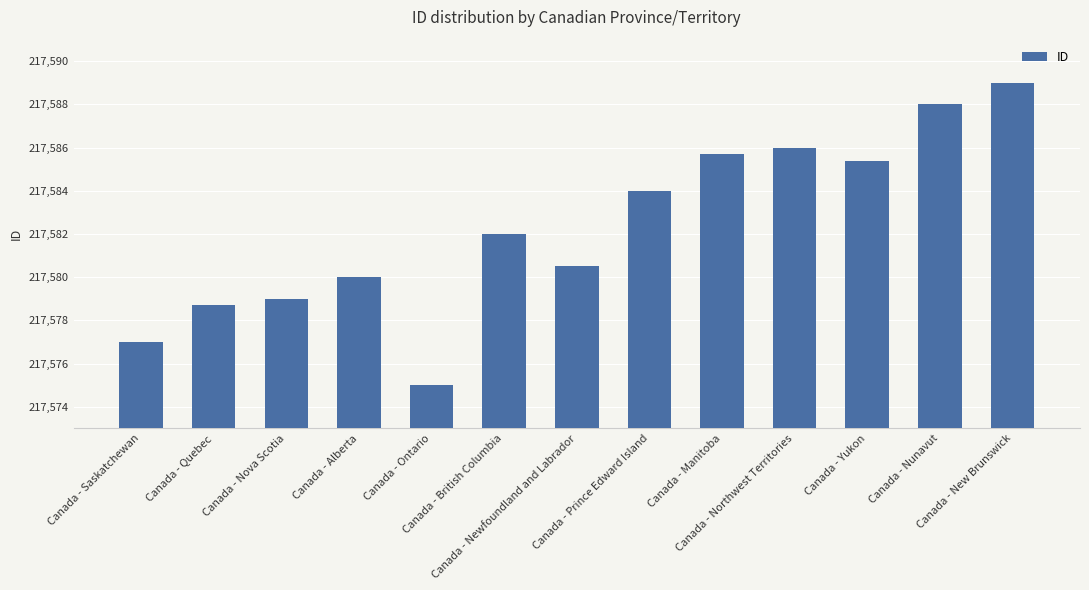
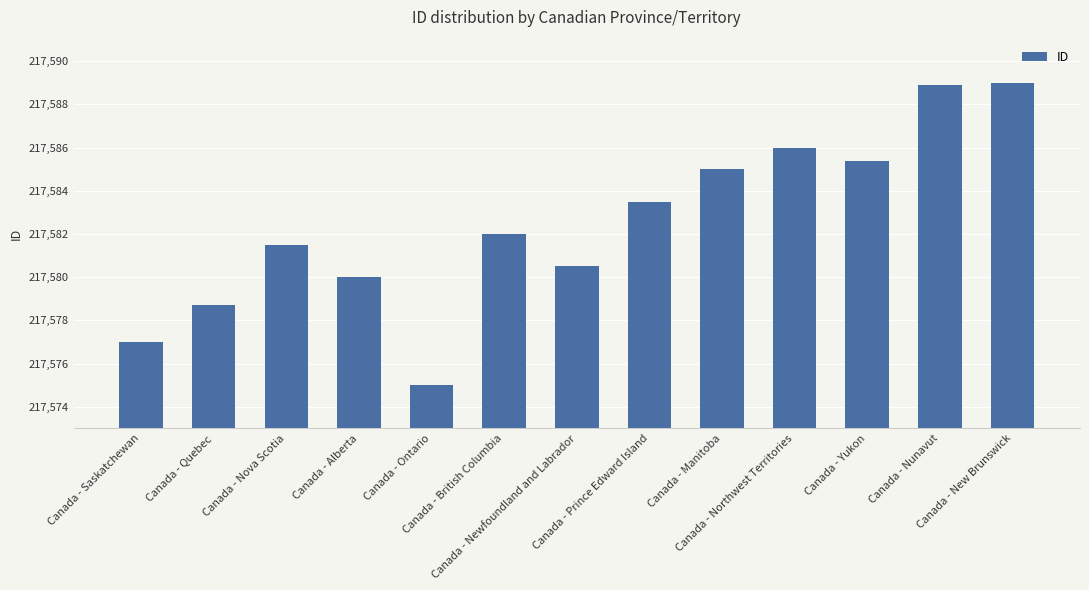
  {
    "Canada - Saskatchewan": "217,577.0",
    "Canada - Quebec": "217,578.7",
-   "Canada - Nova Scotia": "217,579.0",
+   "Canada - Nova Scotia": "217,581.5",
    "Canada - Alberta": "217,580.0",
    "Canada - Ontario": "217,575.0",
    "Canada - British Columbia": "217,582.0",
    "Canada - Newfoundland and Labrador": "217,580.5",
-   "Canada - Prince Edward Island": "217,584.0",
-   "Canada - Manitoba": "217,585.7",
+   "Canada - Prince Edward Island": "217,583.5",
+   "Canada - Manitoba": "217,585.0",
    "Canada - Northwest Territories": "217,586.0",
    "Canada - Yukon": "217,585.4",
-   "Canada - Nunavut": "217,588.0",
+   "Canada - Nunavut": "217,588.9",
    "Canada - New Brunswick": "217,589.0"
  }
